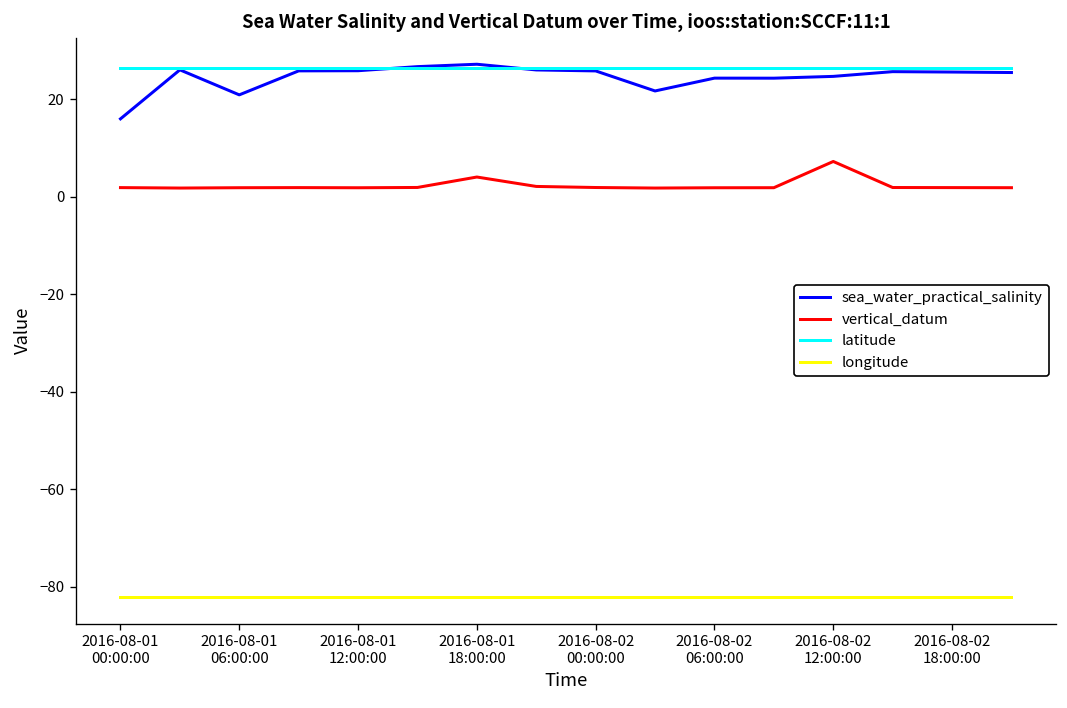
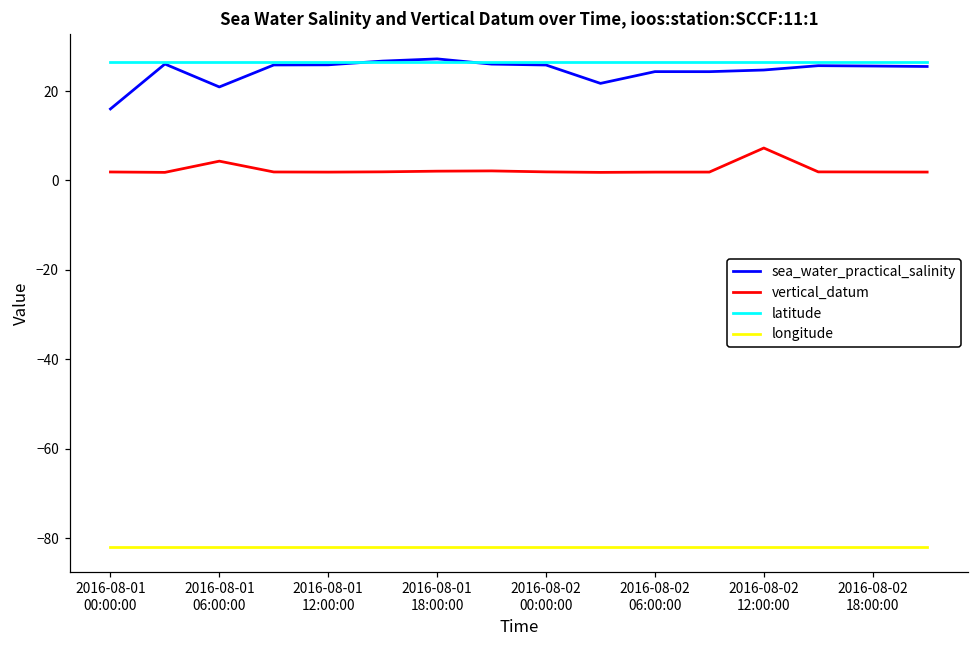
  {
    "sea_water_practical_salinity": {
      "2016-08-01 00:00:00": 16,
      "2016-08-01 06:00:00": 21,
      "2016-08-01 18:00:00": 27,
      "2016-08-02 00:00:00": 26,
      "2016-08-02 06:00:00": 24,
      "2016-08-02 12:00:00": 25,
      "2016-08-02 18:00:00": 26
    },
    "vertical_datum": {
      "2016-08-01 00:00:00": 2,
-     "2016-08-01 06:00:00": 2,
+     "2016-08-01 06:00:00": 4,
      "2016-08-01 12:00:00": 2,
-     "2016-08-01 18:00:00": 4,
+     "2016-08-01 18:00:00": 2,
      "2016-08-02 00:00:00": 2,
      "2016-08-02 06:00:00": 2,
      "2016-08-02 12:00:00": 7,
      "2016-08-02 18:00:00": 2
    },
    "latitude": {
      "2016-08-01 00:00:00": 26,
      "2016-08-01 06:00:00": 26,
      "2016-08-01 18:00:00": 26,
      "2016-08-02 00:00:00": 26,
      "2016-08-02 06:00:00": 26,
      "2016-08-02 12:00:00": 26,
      "2016-08-02 18:00:00": 26
    },
    "longitude": {
      "2016-08-01 00:00:00": -82,
      "2016-08-01 06:00:00": -82,
      "2016-08-01 12:00:00": -82,
      "2016-08-01 18:00:00": -82,
      "2016-08-02 00:00:00": -82,
      "2016-08-02 06:00:00": -82,
      "2016-08-02 12:00:00": -82,
      "2016-08-02 18:00:00": -82
    }
  }
